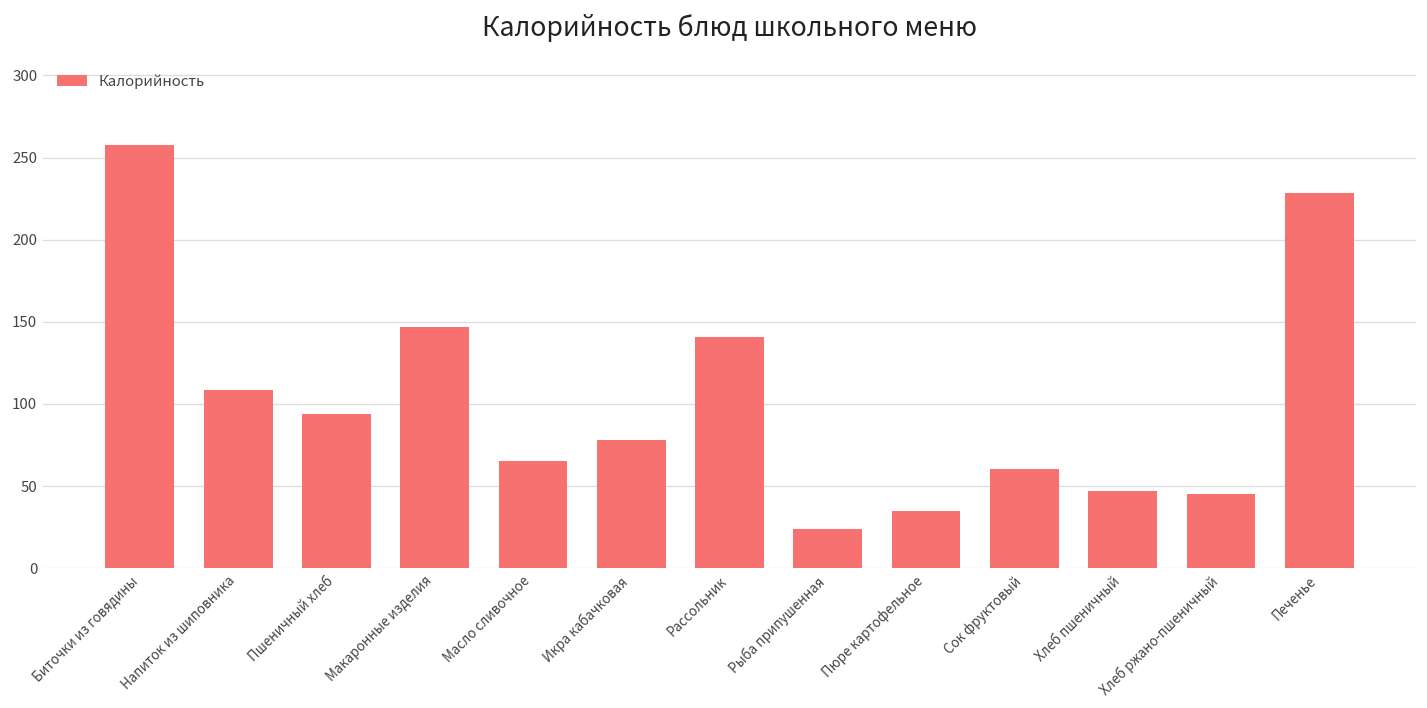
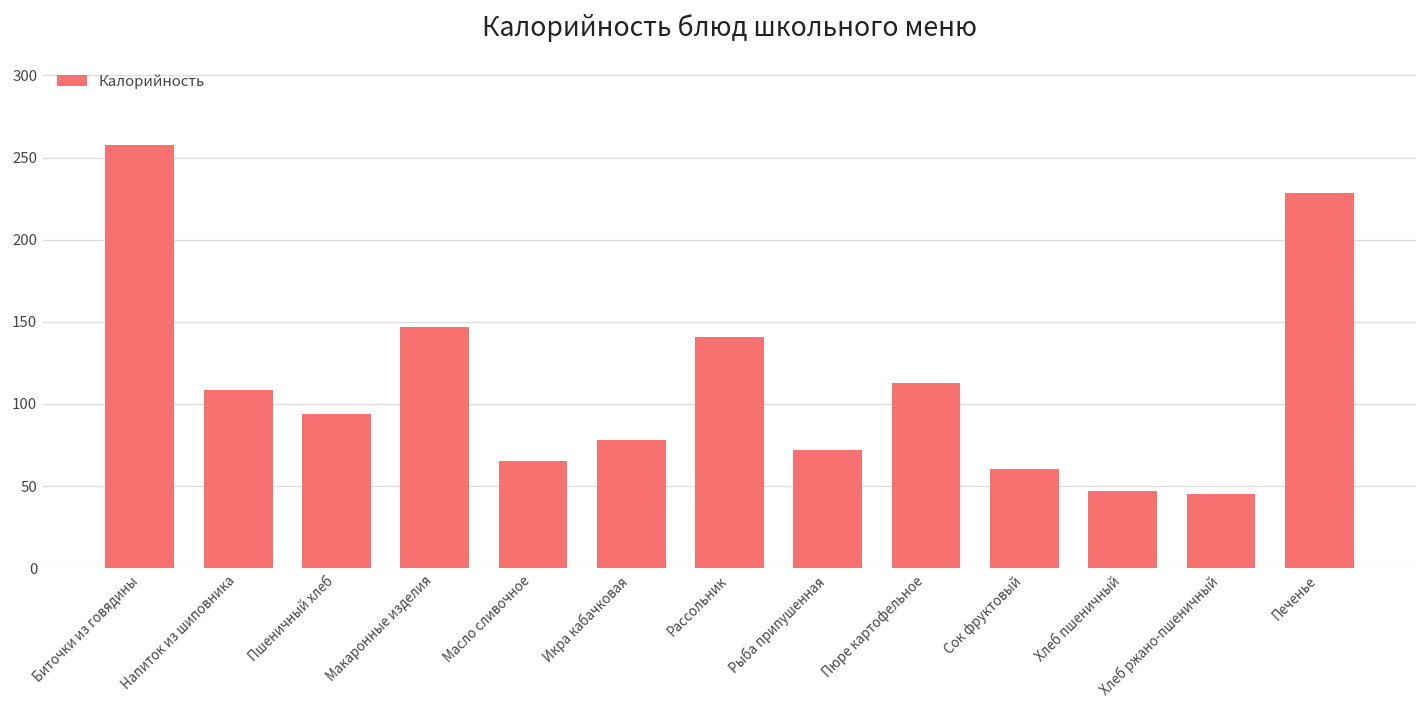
  {
    "Биточки из говядины": 257,
    "Напиток из шиповника": 108,
    "Пшеничный хлеб": 94,
    "Макаронные изделия": 147,
    "Масло сливочное": 65,
    "Икра кабачковая": 78,
    "Рассольник": 141,
-   "Рыба припушенная": 24,
-   "Пюре картофельное": 35,
+   "Рыба припушенная": 72,
+   "Пюре картофельное": 113,
    "Сок фруктовый": 60,
    "Хлеб пшеничный": 47,
    "Хлеб ржано-пшеничный": 45,
    "Печенье": 228
  }
